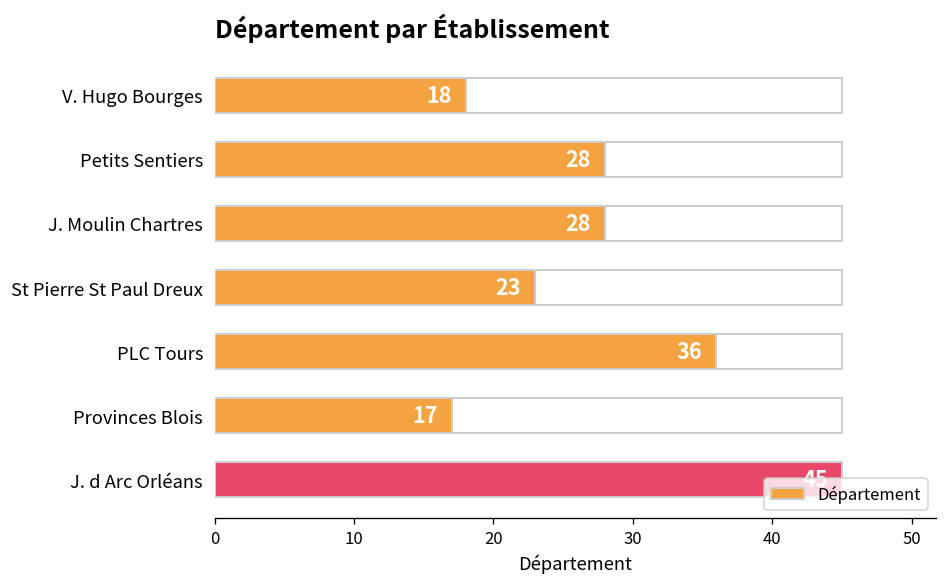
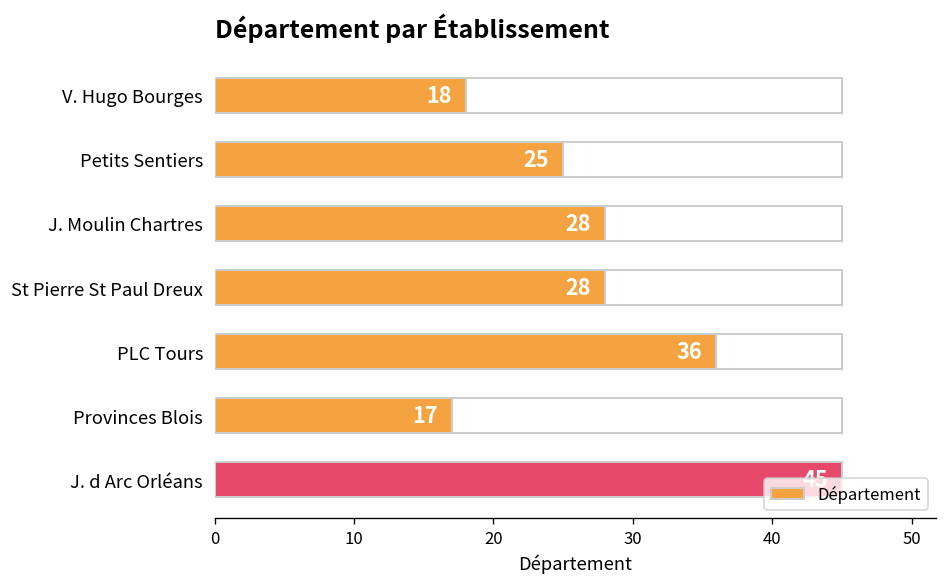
  {
    "Département": {
-     "Petits Sentiers": 28,
-     "St Pierre St Paul Dreux": 23
+     "Petits Sentiers": 25,
+     "St Pierre St Paul Dreux": 28
    }
  }
